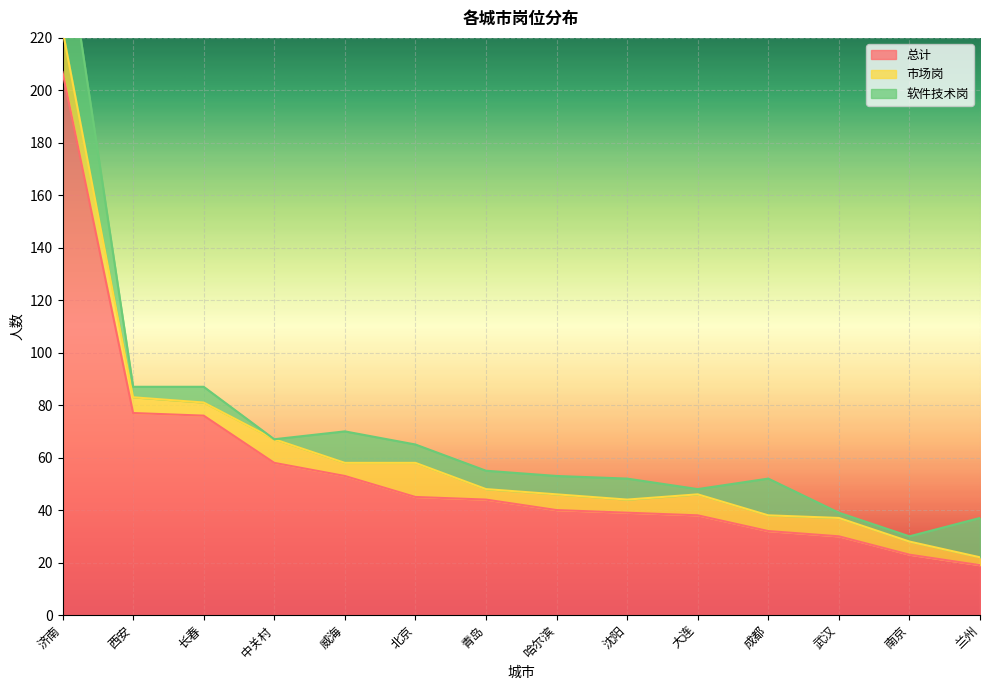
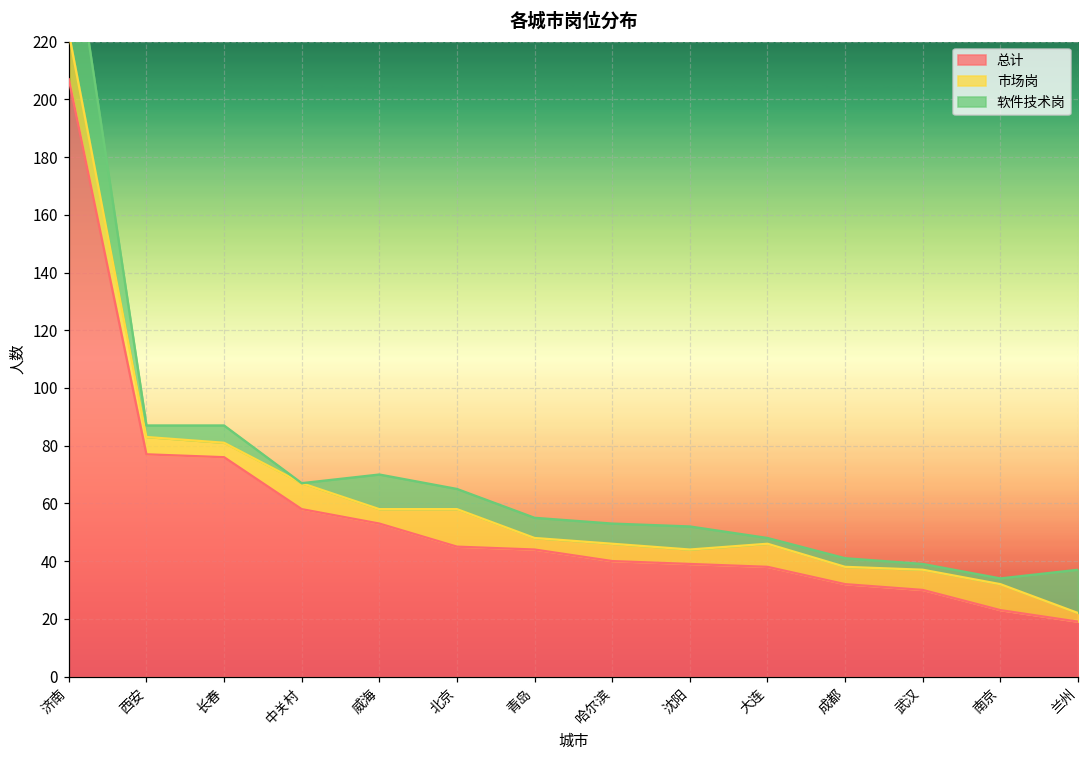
  {
    "总计": {
      "济南": 207,
      "西安": 77,
      "长春": 76,
      "中关村": 58,
      "威海": 53,
      "北京": 45,
      "青岛": 44,
      "哈尔滨": 40,
      "沈阳": 39,
      "大连": 38,
      "成都": 32,
      "武汉": 30,
      "南京": 23,
      "兰州": 19
    },
    "市场岗": {
      "西安": 6,
      "长春": 5,
      "威海": 5,
      "北京": 13,
      "青岛": 4,
      "哈尔滨": 6,
      "沈阳": 5,
      "大连": 8,
      "成都": 6,
      "武汉": 7,
-     "南京": 5,
+     "南京": 9,
      "兰州": 3
    },
    "软件技术岗": {
      "西安": 4,
      "长春": 6,
      "威海": 12,
      "北京": 7,
      "青岛": 7,
      "哈尔滨": 7,
      "沈阳": 8,
      "大连": 2,
-     "成都": 14,
+     "成都": 3,
      "武汉": 2,
      "南京": 2,
      "兰州": 15
    }
  }
